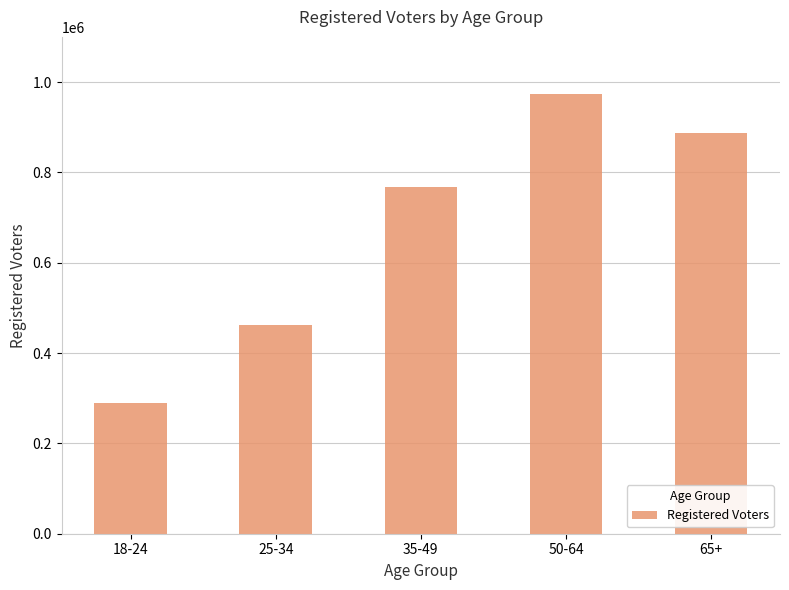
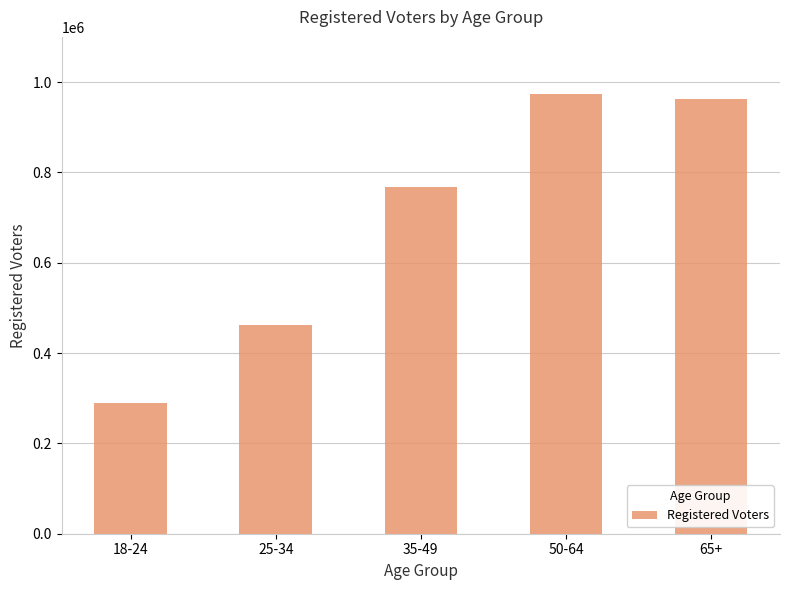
  {
    "18-24": 290000,
    "25-34": 460000,
    "35-49": 770000,
    "50-64": 970000,
-   "65+": 890000
+   "65+": 960000
  }
